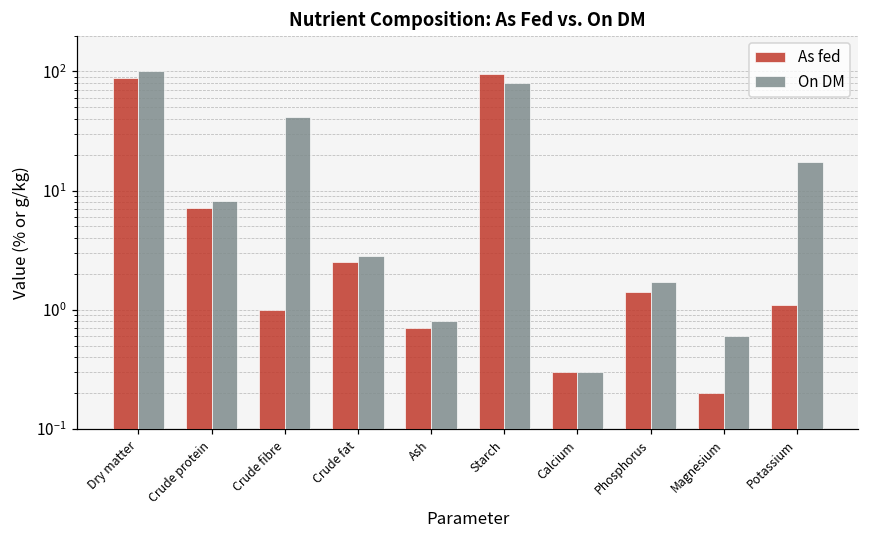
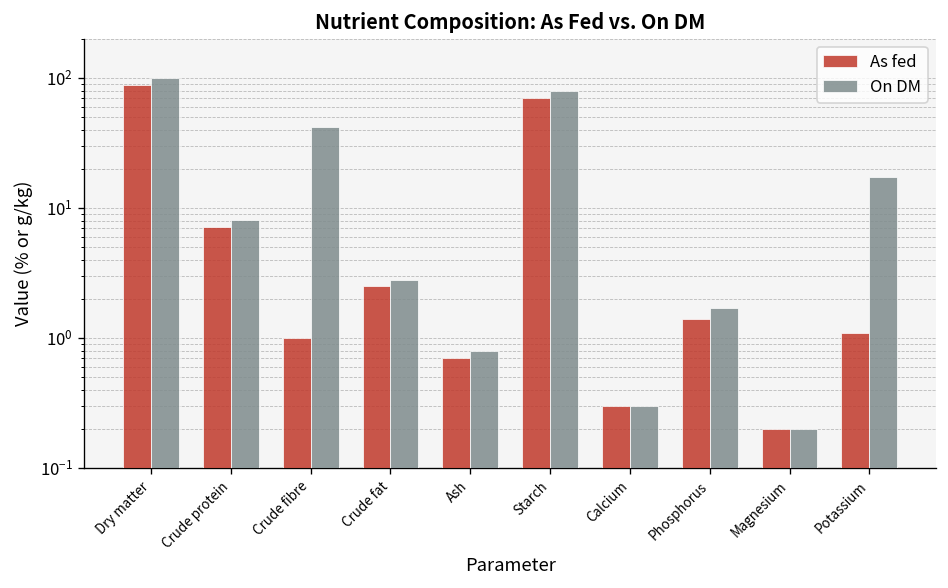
  {
    "As fed": {
      "Dry matter": 90,
      "Crude protein": 7,
      "Crude fibre": 1,
      "Crude fat": 2.5,
      "Ash": 0.7,
-     "Starch": 100,
+     "Starch": 70,
      "Calcium": 0.30,
      "Phosphorus": 1.4,
      "Magnesium": 0.20,
      "Potassium": 1.1
    },
    "On DM": {
      "Dry matter": 100,
      "Crude protein": 8,
      "Crude fibre": 42,
      "Crude fat": 2.8,
      "Ash": 0.8,
      "Starch": 80,
      "Calcium": 0.3,
      "Phosphorus": 1.7,
-     "Magnesium": 0.6,
+     "Magnesium": 0.2,
      "Potassium": 17
    }
  }
